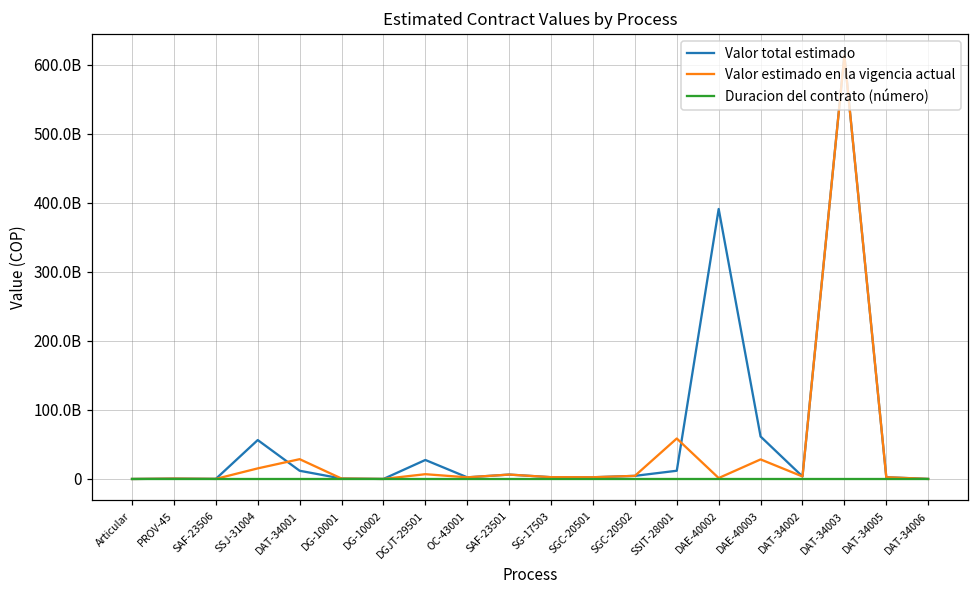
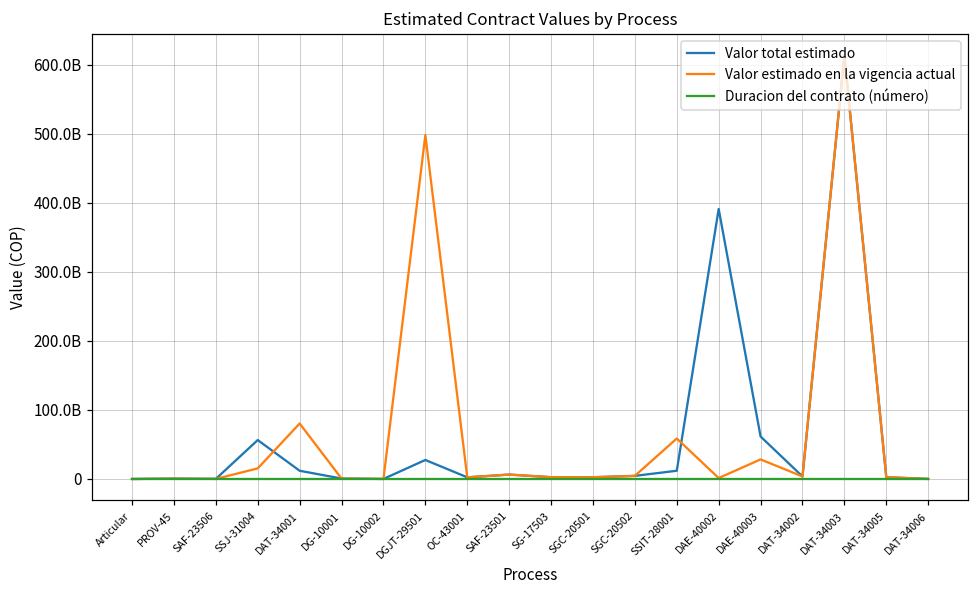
  {
    "Valor total estimado": {
      "SSJ-31004": 60000000000,
      "DAT-34001": 10000000000,
      "DGJT-29501": 30000000000,
      "SSIT-28001": 10000000000,
      "DAE-40002": 390000000000,
      "DAE-40003": 60000000000
    },
    "Valor estimado en la vigencia actual": {
      "SSJ-31004": 20000000000,
-     "DAT-34001": 30000000000,
-     "DGJT-29501": 10000000000,
+     "DAT-34001": 80000000000,
+     "DGJT-29501": 500000000000,
      "SSIT-28001": 60000000000,
      "DAE-40003": 30000000000
    },
    "Duracion del contrato (número)": {
      "SSJ-31004": 0,
      "DAT-34001": 0,
      "DGJT-29501": 0,
      "SAF-23501": 0,
      "SGC-20502": 0,
      "SSIT-28001": 0,
      "DAE-40003": 0,
      "DAT-34003": 0
    }
  }
